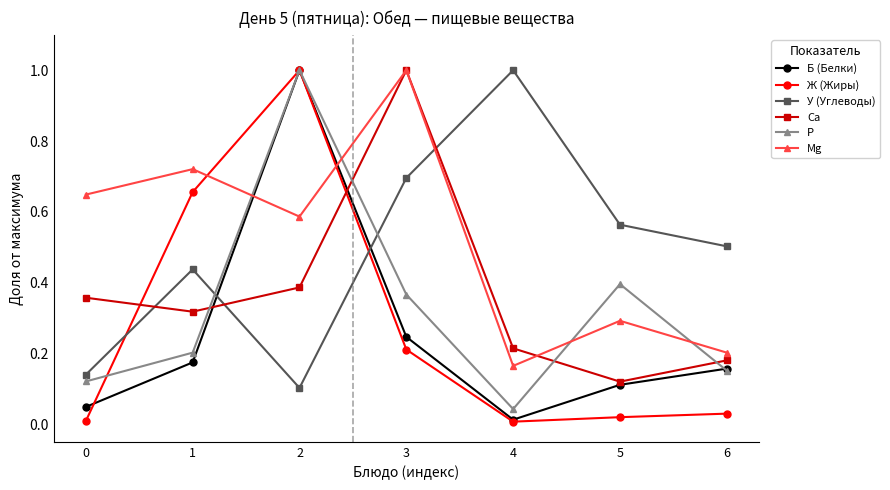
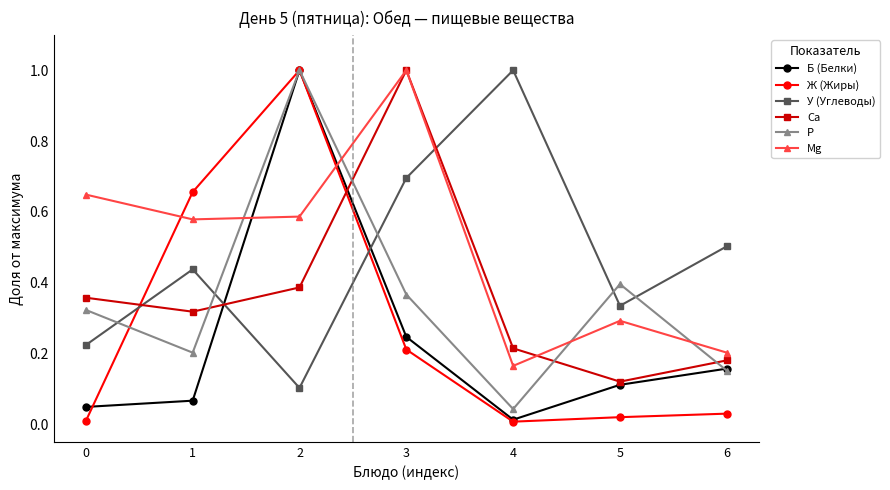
  {
    "Б (Белки)": {
      "0": 0.05,
-     "1": 0.17,
+     "1": 0.07,
      "3": 0.25,
      "5": 0.11
    },
    "У (Углеводы)": {
-     "0": 0.14,
+     "0": 0.22,
      "1": 0.44,
      "2": 0.10,
      "3": 0.70,
      "4": 1.00,
-     "5": 0.56,
+     "5": 0.33,
      "6": 0.50
    },
    "Р": {
-     "0": 0.12,
+     "0": 0.32,
      "1": 0.20,
      "3": 0.37,
      "4": 0.04,
      "5": 0.40
    },
    "Mg": {
      "0": 0.65,
-     "1": 0.72,
+     "1": 0.58,
      "2": 0.59,
      "4": 0.16,
      "5": 0.29,
      "6": 0.20
    }
  }
